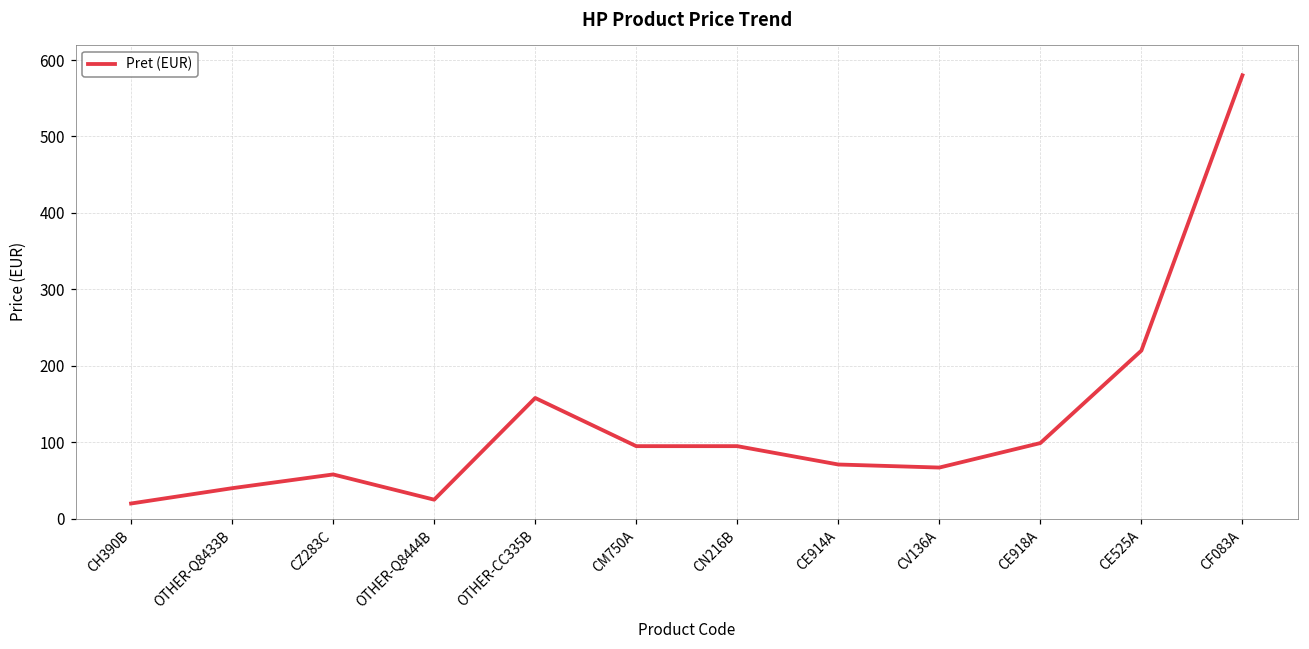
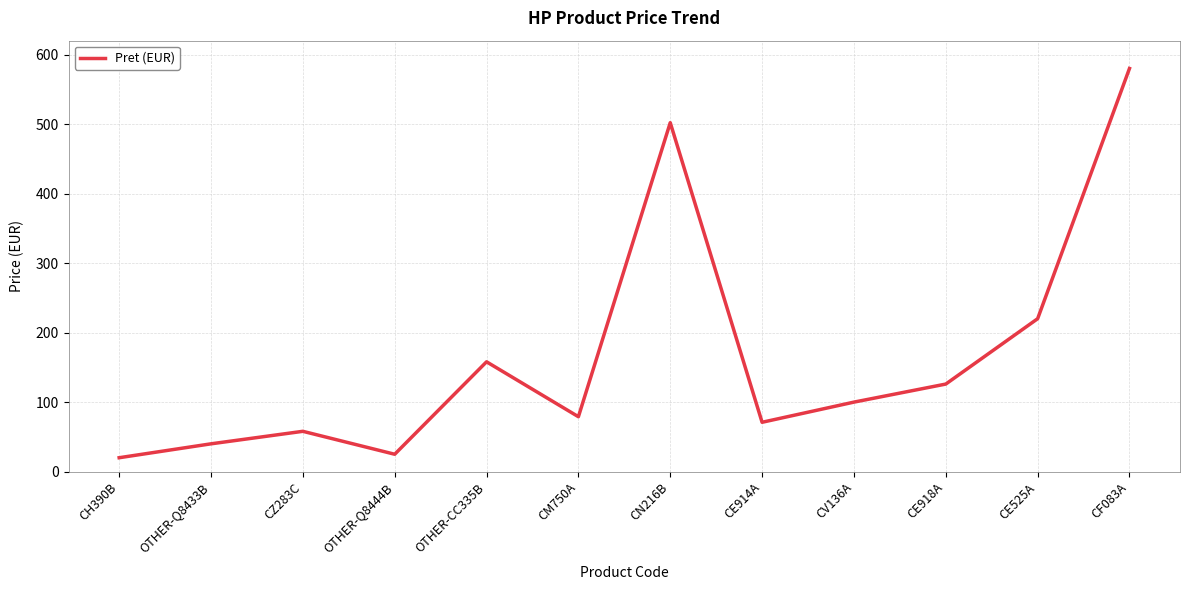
  {
    "CH390B": 20,
    "OTHER-Q8433B": 40,
    "CZ283C": 60,
    "OTHER-Q8444B": 30,
    "OTHER-CC335B": 160,
-   "CM750A": 100,
-   "CN216B": 100,
+   "CM750A": 80,
+   "CN216B": 500,
    "CE914A": 70,
-   "CV136A": 70,
-   "CE918A": 100,
+   "CV136A": 100,
+   "CE918A": 130,
    "CE525A": 220,
    "CF083A": 580
  }
